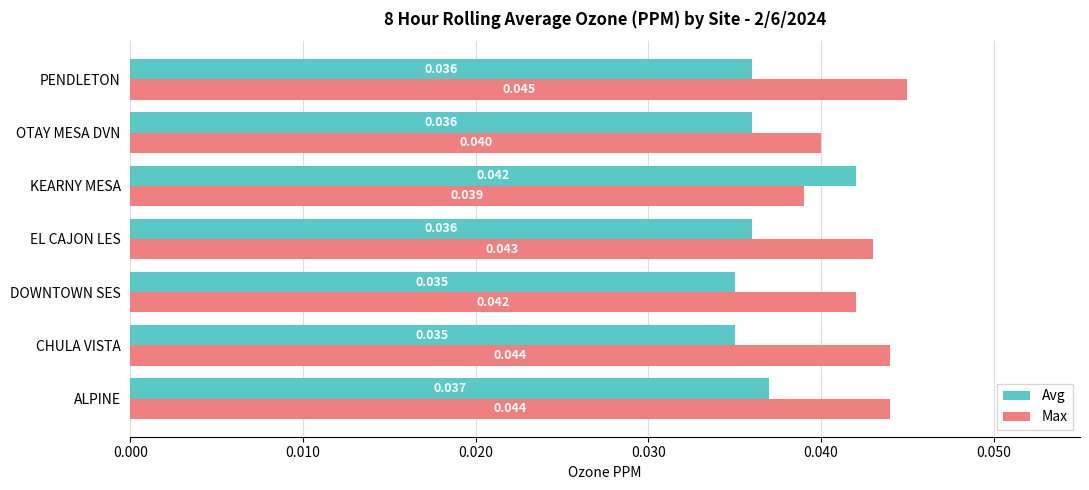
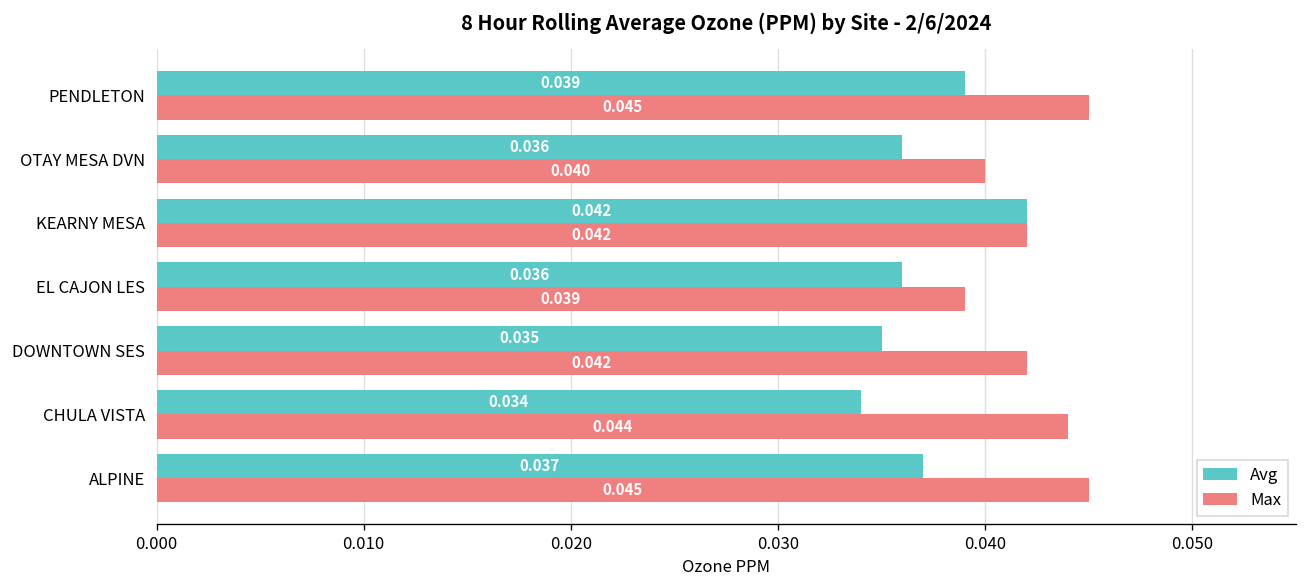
  {
    "Avg": {
-     "PENDLETON": 0.036,
+     "PENDLETON": 0.039,
      "OTAY MESA DVN": 0.036,
      "KEARNY MESA": 0.042,
      "EL CAJON LES": 0.036,
      "DOWNTOWN SES": 0.035,
-     "CHULA VISTA": 0.035,
+     "CHULA VISTA": 0.034,
      "ALPINE": 0.037
    },
    "Max": {
      "PENDLETON": 0.045,
      "OTAY MESA DVN": 0.040,
-     "KEARNY MESA": 0.039,
-     "EL CAJON LES": 0.043,
+     "KEARNY MESA": 0.042,
+     "EL CAJON LES": 0.039,
      "DOWNTOWN SES": 0.042,
      "CHULA VISTA": 0.044,
-     "ALPINE": 0.044
+     "ALPINE": 0.045
    }
  }
